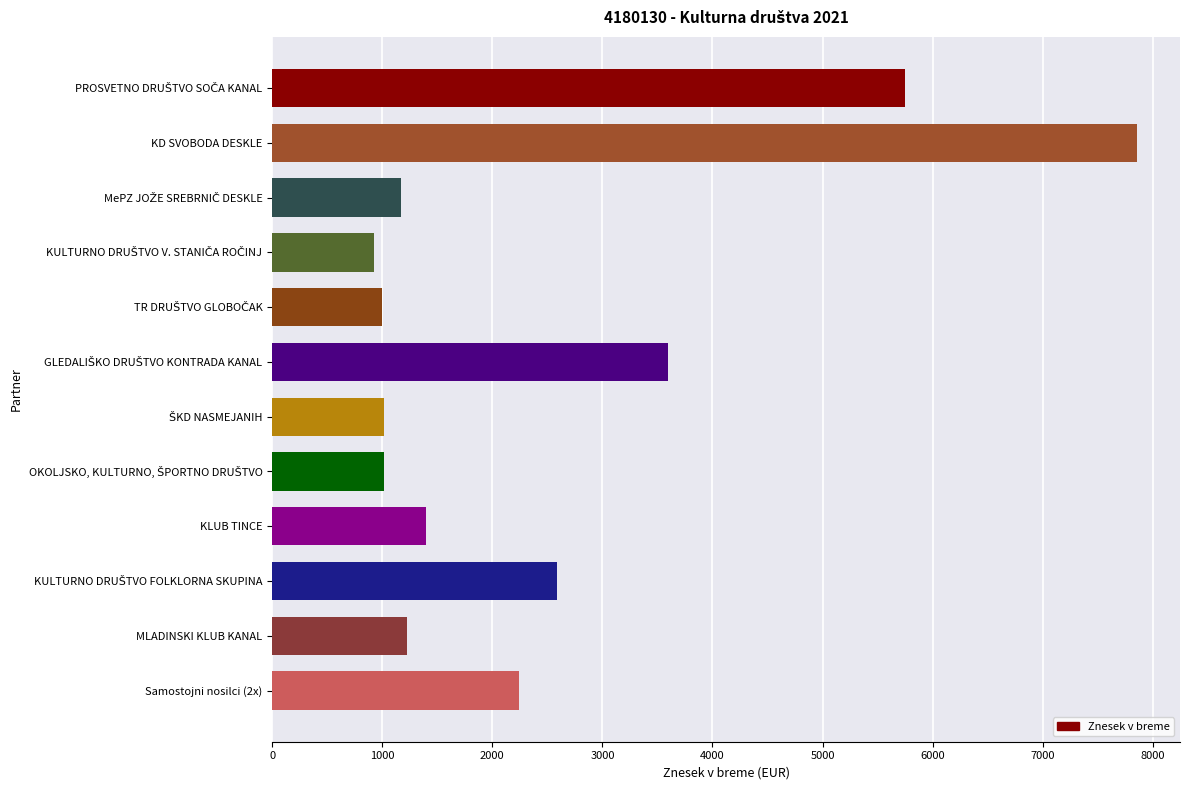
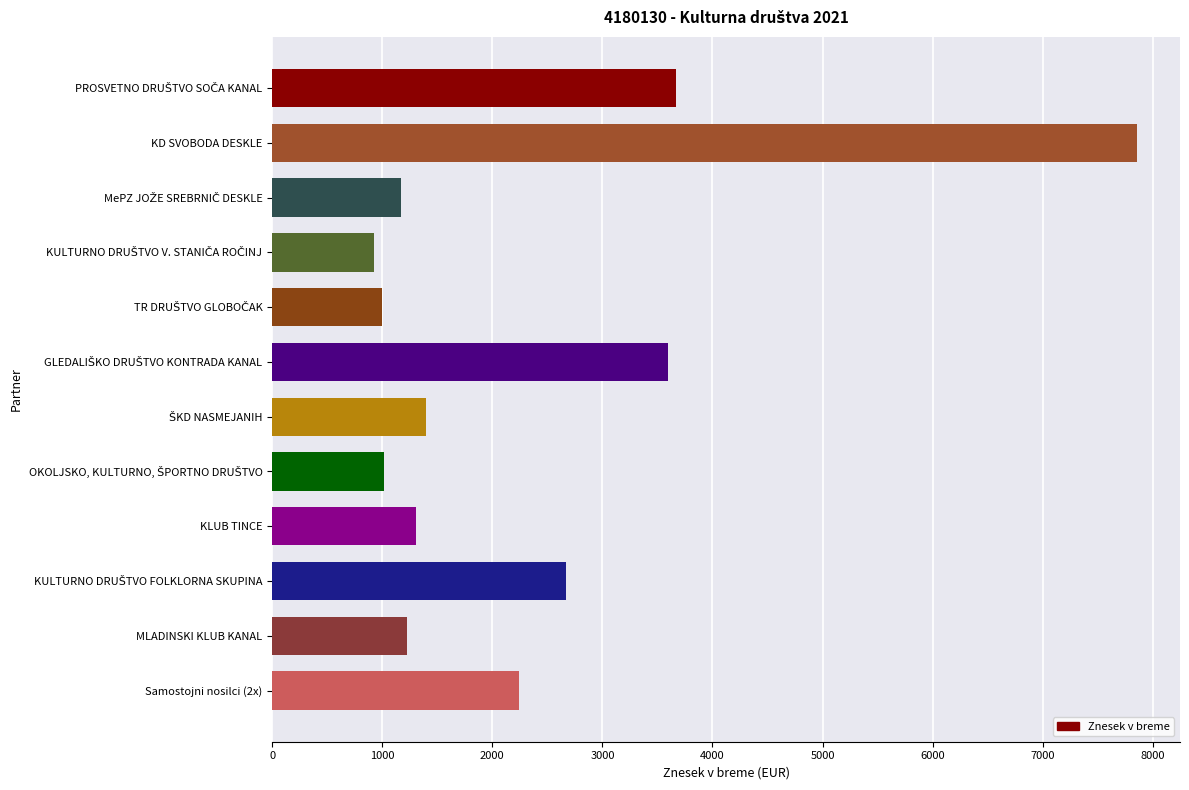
  {
-   "PROSVETNO DRUŠTVO SOČA KANAL": 5750,
+   "PROSVETNO DRUŠTVO SOČA KANAL": 3670,
    "KD SVOBODA DESKLE": 7850,
    "MePZ JOŽE SREBRNIČ DESKLE": 1170,
    "KULTURNO DRUŠTVO V. STANIČA ROČINJ": 920,
    "TR DRUŠTVO GLOBOČAK": 1000,
    "GLEDALIŠKO DRUŠTVO KONTRADA KANAL": 3600,
-   "ŠKD NASMEJANIH": 1020,
+   "ŠKD NASMEJANIH": 1390,
    "OKOLJSKO, KULTURNO, ŠPORTNO DRUŠTVO": 1020,
-   "KLUB TINCE": 1400,
-   "KULTURNO DRUŠTVO FOLKLORNA SKUPINA": 2590,
+   "KLUB TINCE": 1310,
+   "KULTURNO DRUŠTVO FOLKLORNA SKUPINA": 2670,
    "MLADINSKI KLUB KANAL": 1220,
    "Samostojni nosilci (2x)": 2240
  }
